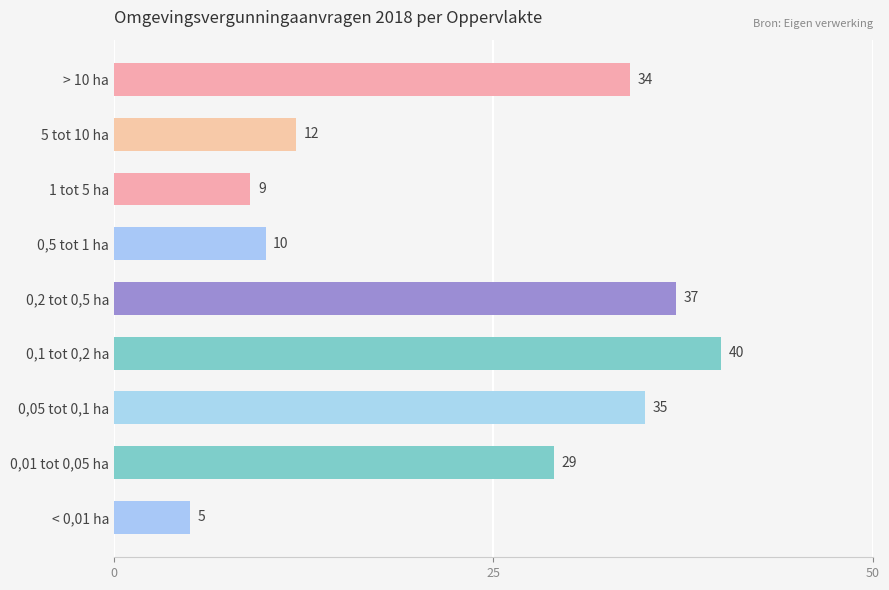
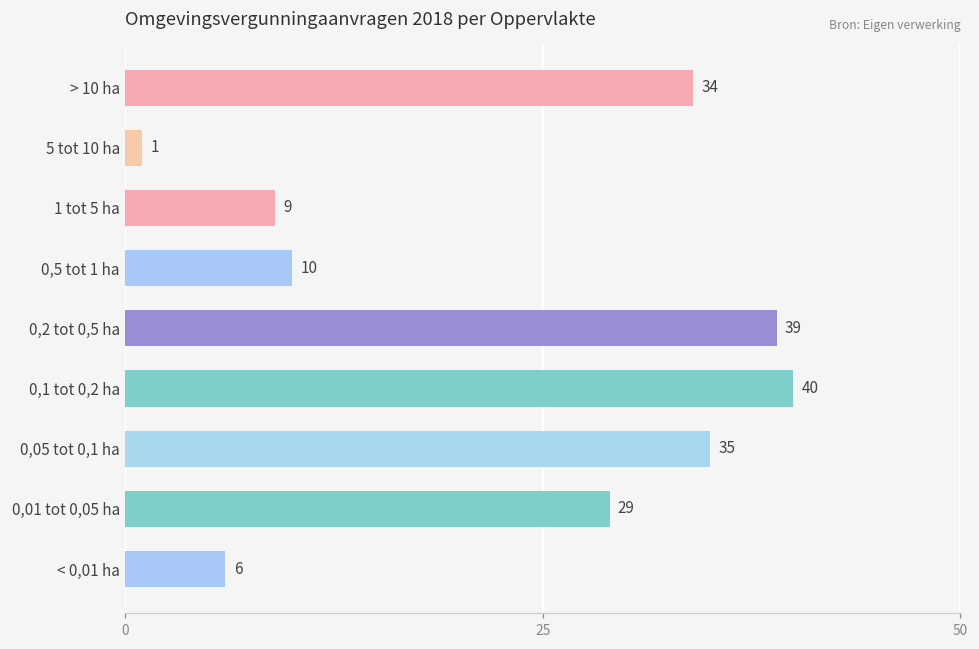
  {
    "> 10 ha": 34,
-   "5 tot 10 ha": 12,
+   "5 tot 10 ha": 1,
    "1 tot 5 ha": 9,
    "0,5 tot 1 ha": 10,
-   "0,2 tot 0,5 ha": 37,
+   "0,2 tot 0,5 ha": 39,
    "0,1 tot 0,2 ha": 40,
    "0,05 tot 0,1 ha": 35,
    "0,01 tot 0,05 ha": 29,
-   "< 0,01 ha": 5
+   "< 0,01 ha": 6
  }
